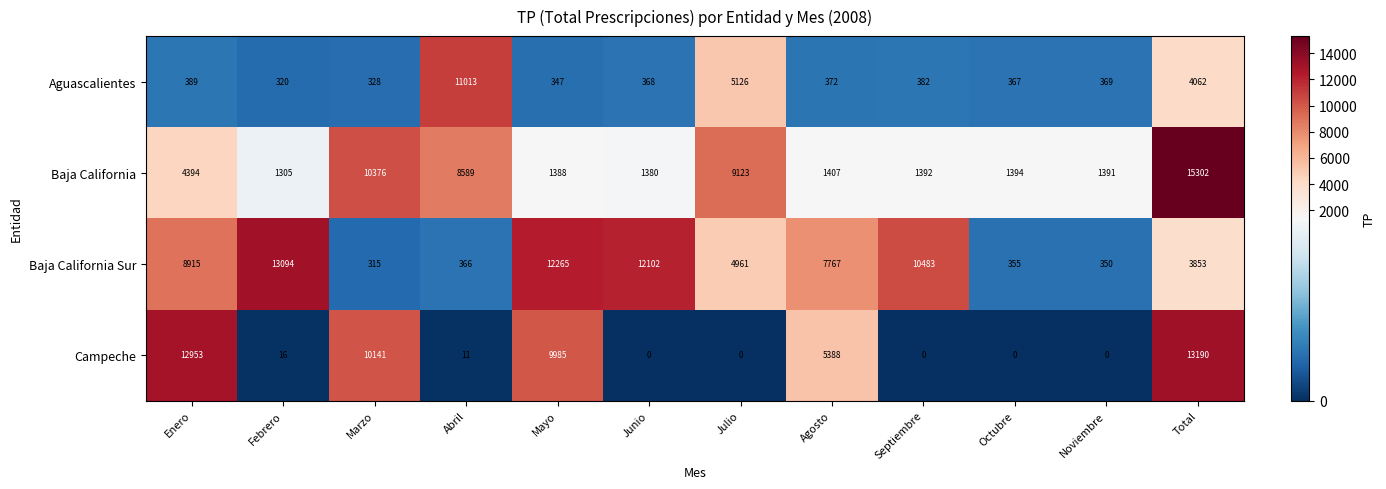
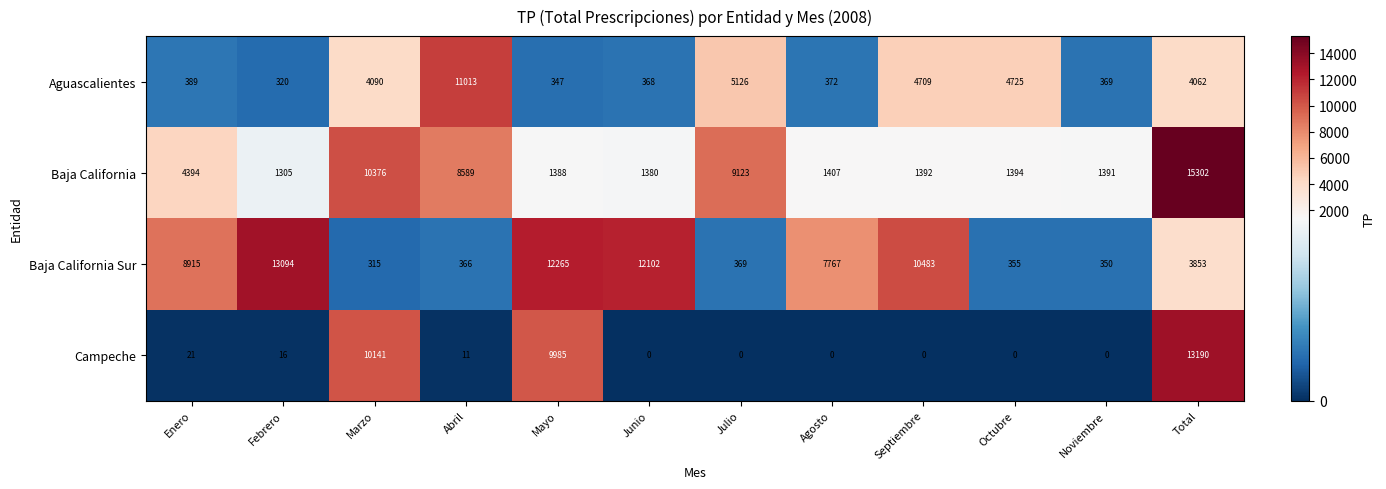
  {
    "Aguascalientes": {
      "Enero": 389,
      "Febrero": 320,
-     "Marzo": 328,
+     "Marzo": 4090,
      "Abril": 11013,
      "Mayo": 347,
      "Junio": 368,
      "Julio": 5126,
      "Agosto": 372,
-     "Septiembre": 382,
-     "Octubre": 367,
+     "Septiembre": 4709,
+     "Octubre": 4725,
      "Noviembre": 369,
      "Total": 4062
    },
    "Baja California": {
      "Enero": 4394,
      "Febrero": 1305,
      "Marzo": 10376,
      "Abril": 8589,
      "Mayo": 1388,
      "Junio": 1380,
      "Julio": 9123,
      "Agosto": 1407,
      "Septiembre": 1392,
      "Octubre": 1394,
      "Noviembre": 1391,
      "Total": 15302
    },
    "Baja California Sur": {
      "Enero": 8915,
      "Febrero": 13094,
      "Marzo": 315,
      "Abril": 366,
      "Mayo": 12265,
      "Junio": 12102,
-     "Julio": 4961,
+     "Julio": 369,
      "Agosto": 7767,
      "Septiembre": 10483,
      "Octubre": 355,
      "Noviembre": 350,
      "Total": 3853
    },
    "Campeche": {
-     "Enero": 12953,
+     "Enero": 21,
      "Febrero": 16,
      "Marzo": 10141,
      "Abril": 11,
      "Mayo": 9985,
      "Junio": 0,
      "Julio": 0,
-     "Agosto": 5388,
+     "Agosto": 0,
      "Septiembre": 0,
      "Octubre": 0,
      "Noviembre": 0,
      "Total": 13190
    }
  }
